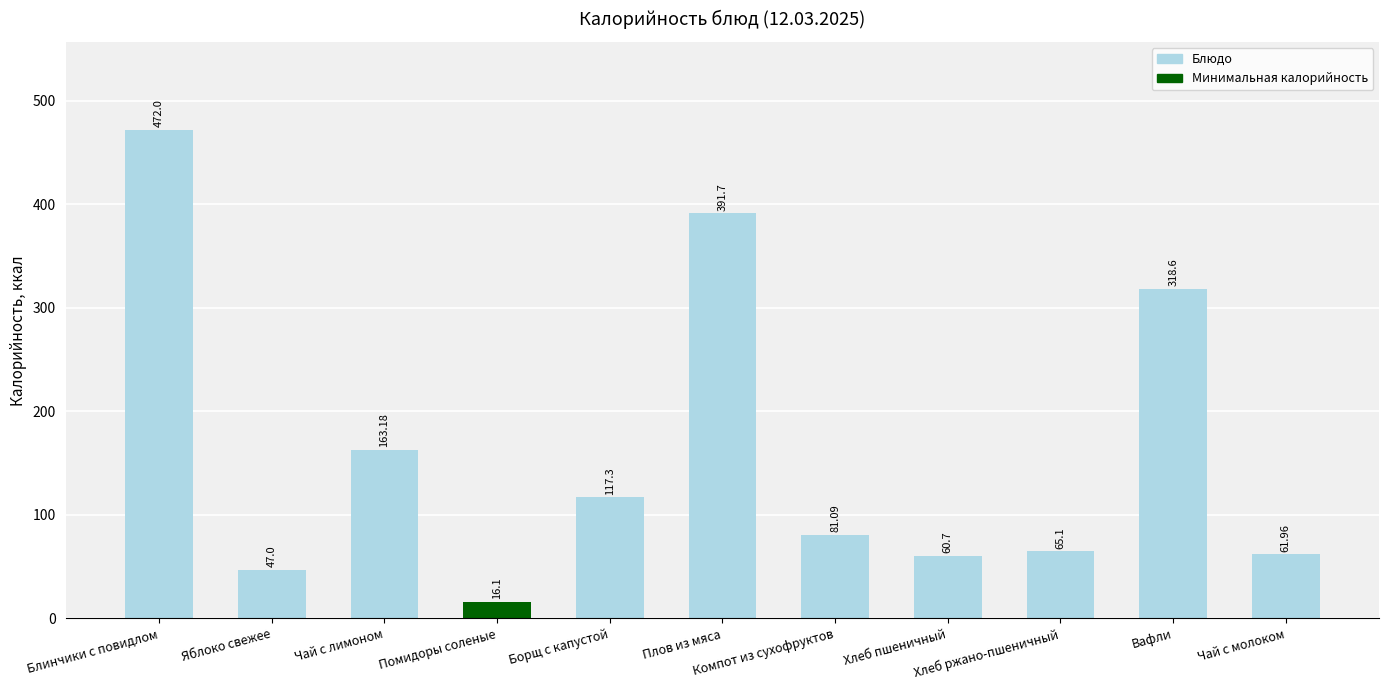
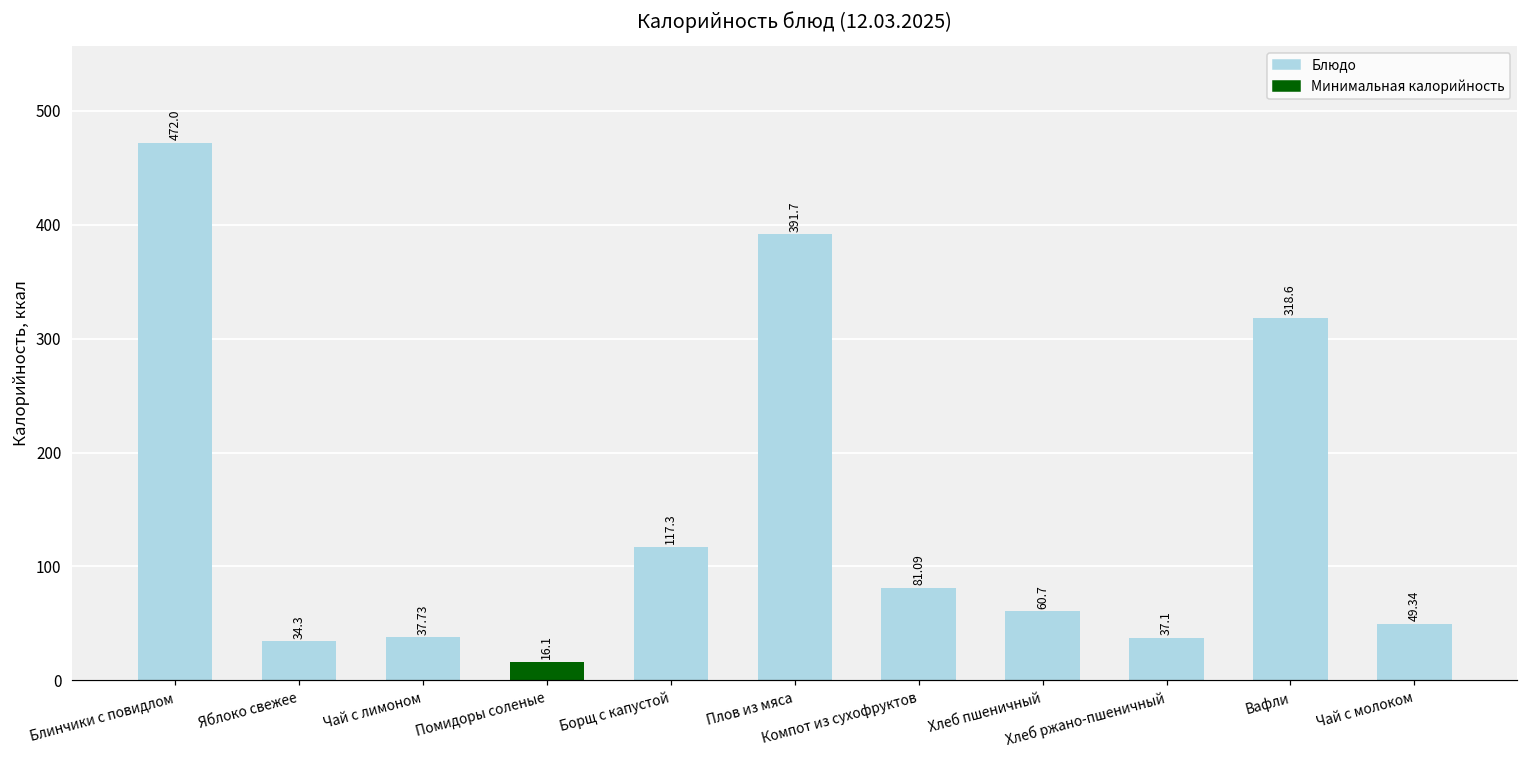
  {
    "Блинчики с повидлом": 472.0,
-   "Яблоко свежее": 47.0,
-   "Чай с лимоном": 163.18,
+   "Яблоко свежее": 34.3,
+   "Чай с лимоном": 37.73,
    "Помидоры соленые": 16.1,
    "Борщ с капустой": 117.3,
    "Плов из мяса": 391.7,
    "Компот из сухофруктов": 81.09,
    "Хлеб пшеничный": 60.7,
-   "Хлеб ржано-пшеничный": 65.1,
+   "Хлеб ржано-пшеничный": 37.1,
    "Вафли": 318.6,
-   "Чай с молоком": 61.96
+   "Чай с молоком": 49.34
  }
